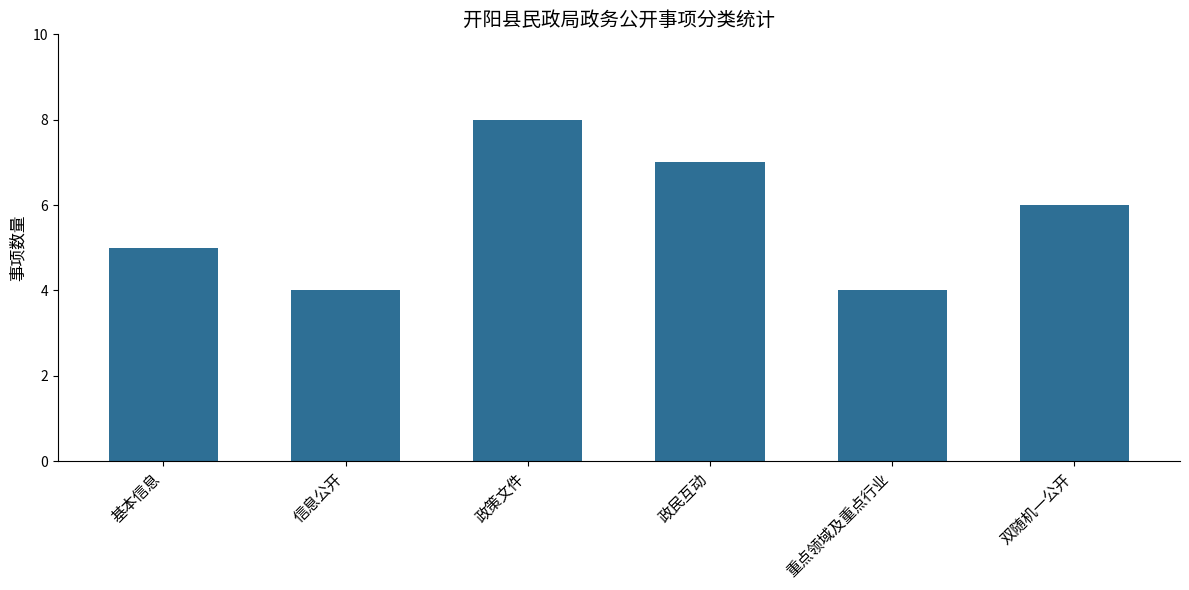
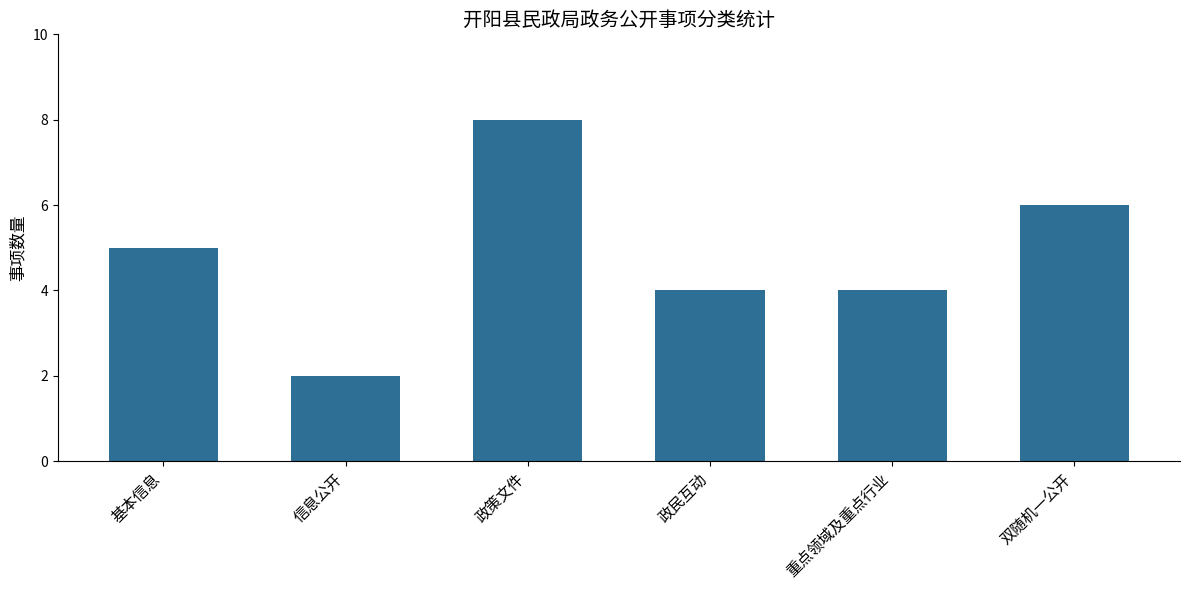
  {
    "基本信息": 5,
-   "信息公开": 4,
+   "信息公开": 2,
    "政策文件": 8,
-   "政民互动": 7,
+   "政民互动": 4,
    "重点领域及重点行业": 4,
    "双随机一公开": 6
  }
